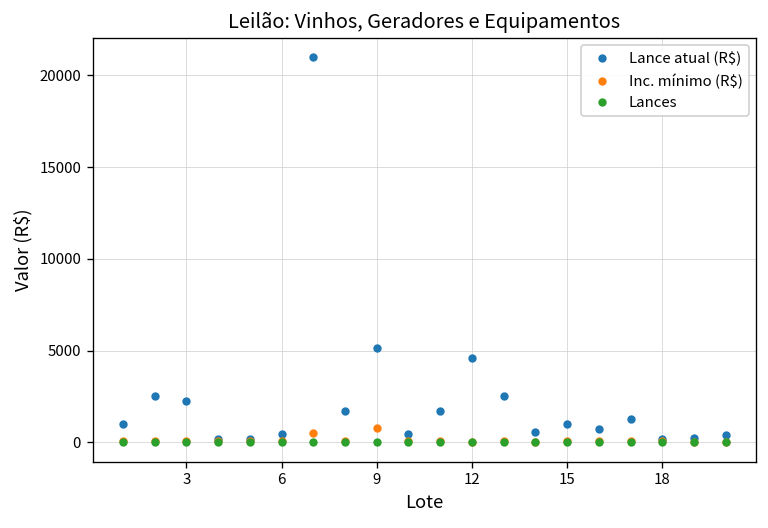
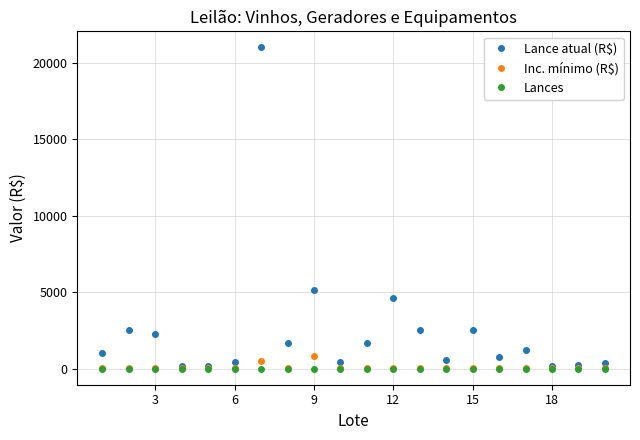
  {
    "Lance atual (R$)": {
      "3": 2300,
      "6": 400,
      "9": 5100,
      "12": 4600,
-     "15": 1000
+     "15": 2500
    },
    "Inc. mínimo (R$)": {
      "9": 800
    },
    "Lances": {
      "9": 0
    }
  }
